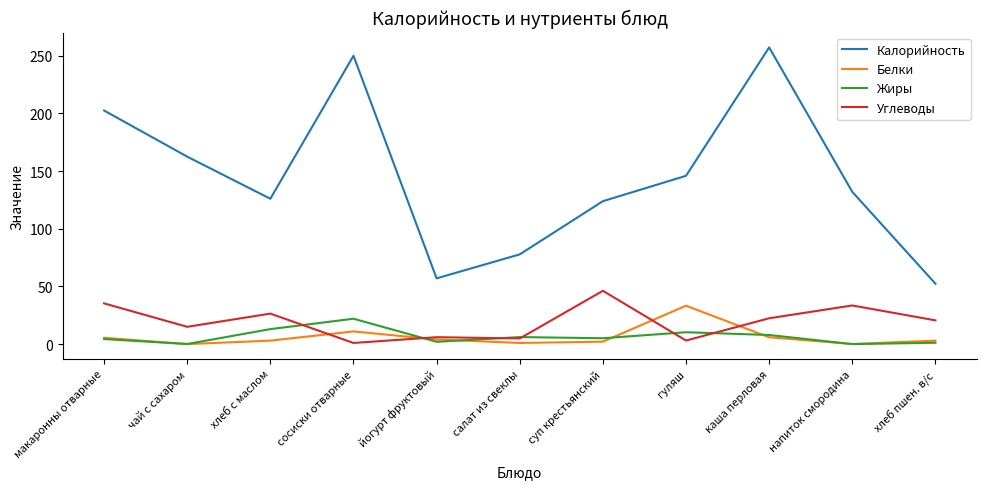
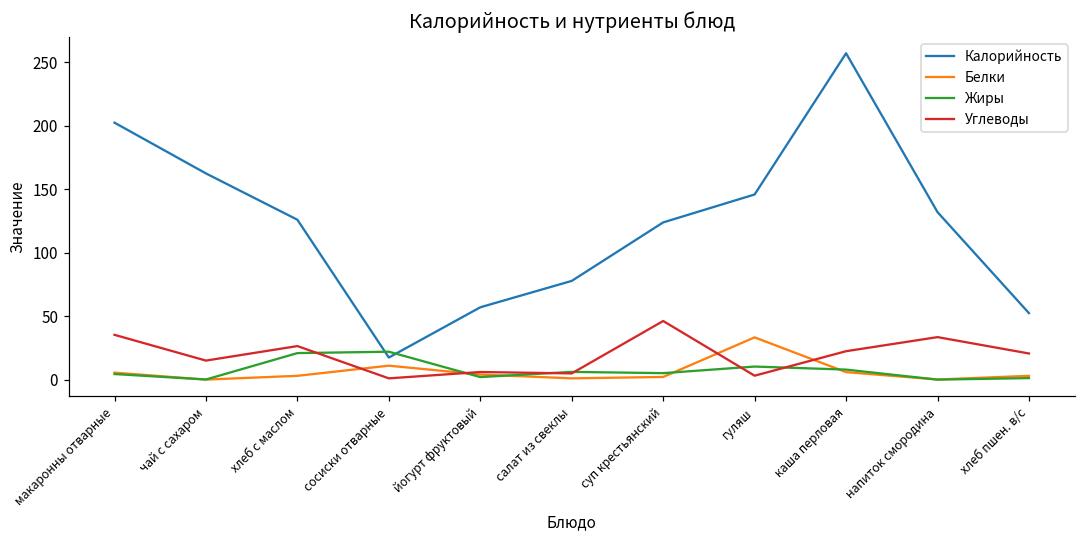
  {
    "Калорийность": {
      "макаронны отварные": 203,
      "чай с сахаром": 163,
      "хлеб с маслом": 126,
-     "сосиски отварные": 250,
+     "сосиски отварные": 17,
      "йогурт фруктовый": 57,
      "салат из свеклы": 78,
      "суп крестьянский": 124,
      "гуляш": 146,
      "каша перловая": 257,
      "напиток смородина": 132,
      "хлеб пшен. в/с": 52
    },
    "Белки": {
      "хлеб с маслом": 3,
      "сосиски отварные": 11,
      "салат из свеклы": 1,
      "суп крестьянский": 2,
      "гуляш": 33
    },
    "Жиры": {
-     "хлеб с маслом": 13,
+     "хлеб с маслом": 21,
      "сосиски отварные": 22,
      "суп крестьянский": 5,
      "гуляш": 10
    },
    "Углеводы": {
      "макаронны отварные": 35,
      "чай с сахаром": 15,
      "хлеб с маслом": 26,
      "сосиски отварные": 1,
      "суп крестьянский": 46,
      "гуляш": 3,
      "каша перловая": 22,
      "напиток смородина": 34,
      "хлеб пшен. в/с": 21
    }
  }
